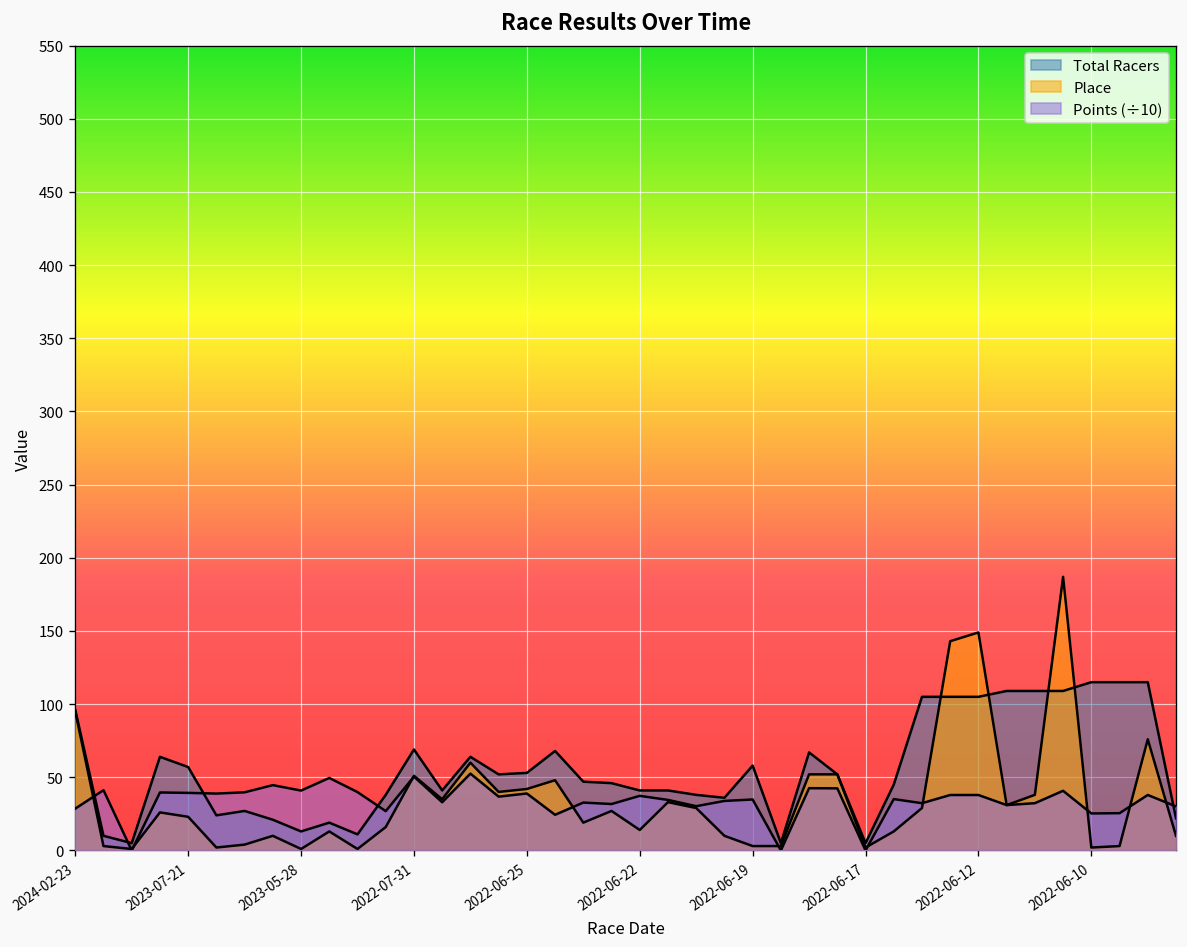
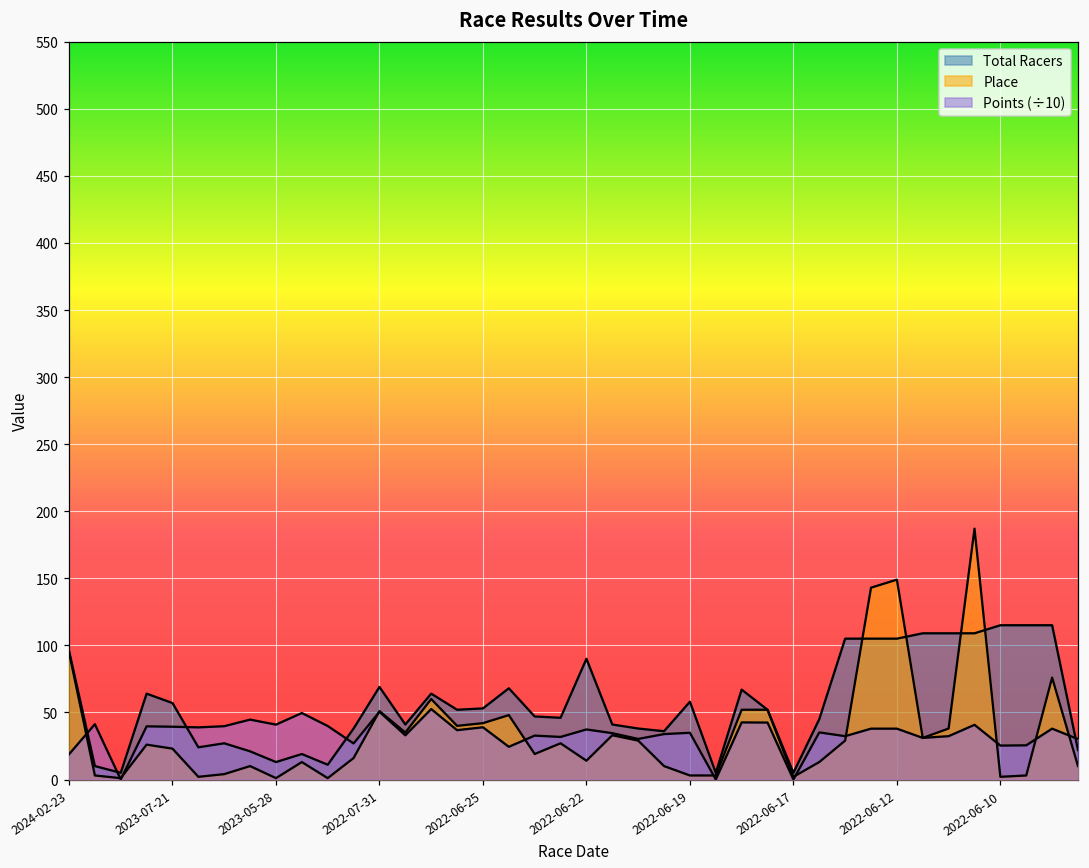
  {
    "Total Racers": {
      "2023-07-21": 57,
      "2022-06-25": 53,
-     "2022-06-22": 41,
+     "2022-06-22": 90,
      "2022-06-19": 58
    },
    "Place": {
      "2023-07-21": 23,
      "2022-06-25": 42,
      "2022-06-22": 14,
      "2022-06-19": 3
    },
    "Points (÷10)": {
-     "2024-02-23": 29,
+     "2024-02-23": 19,
      "2023-07-21": 39,
      "2022-06-25": 39,
      "2022-06-22": 37,
      "2022-06-19": 35
    }
  }
